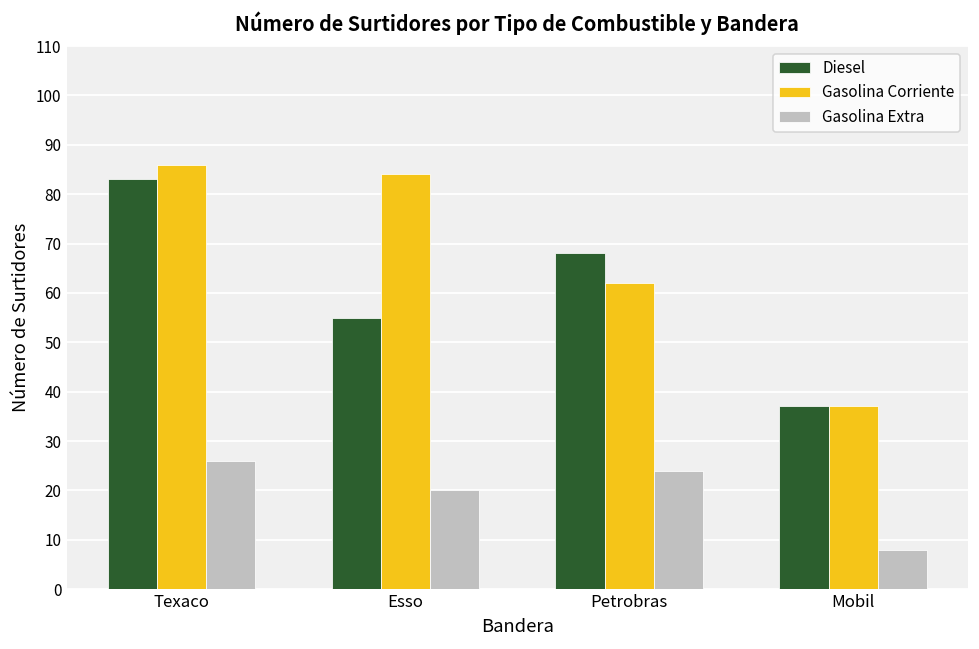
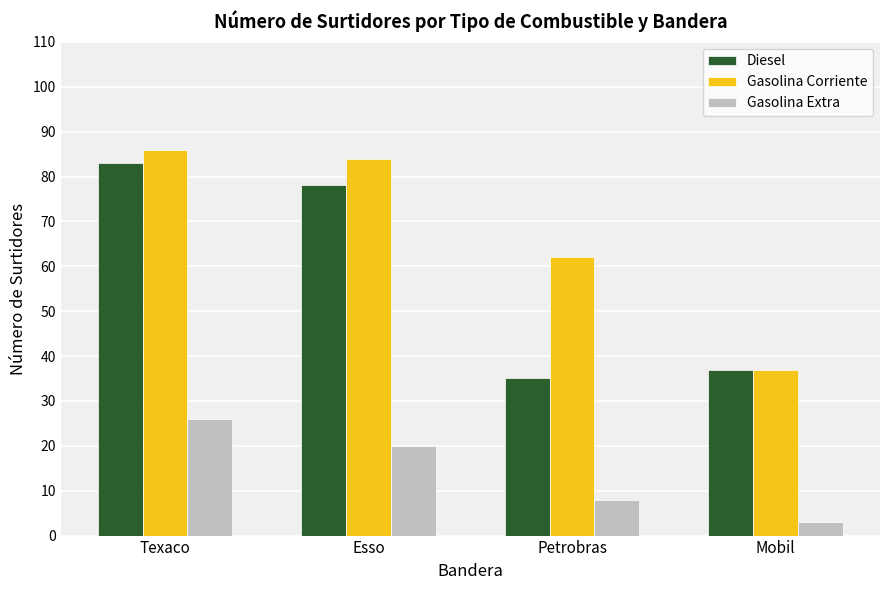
  {
    "Diesel": {
      "Texaco": 83,
-     "Esso": 55,
-     "Petrobras": 68,
+     "Esso": 78,
+     "Petrobras": 35,
      "Mobil": 37
    },
    "Gasolina Corriente": {
      "Texaco": 86,
      "Esso": 84,
      "Petrobras": 62,
      "Mobil": 37
    },
    "Gasolina Extra": {
      "Texaco": 26,
      "Esso": 20,
-     "Petrobras": 24,
-     "Mobil": 8
+     "Petrobras": 8,
+     "Mobil": 3
    }
  }
